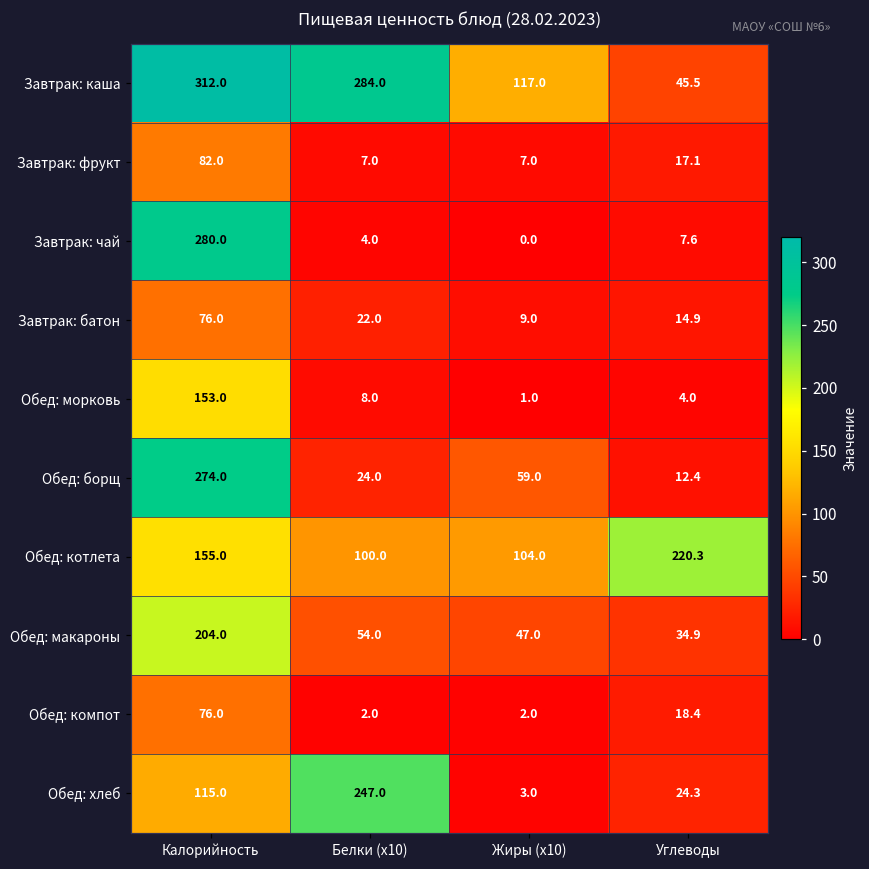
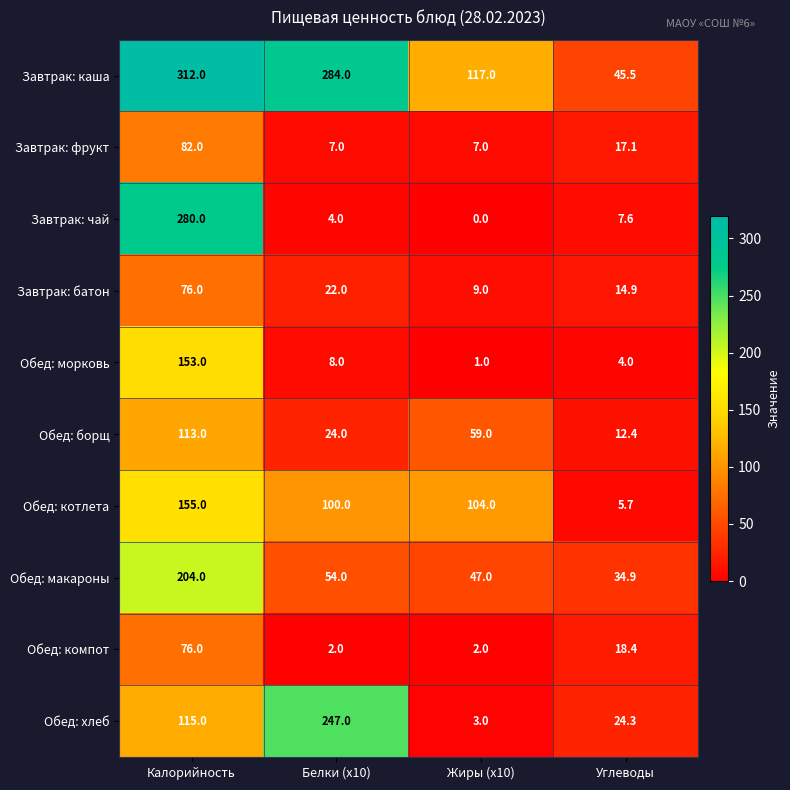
  {
    "Завтрак: каша": {
      "Калорийность": 312.0,
      "Белки (x10)": 284.0,
      "Жиры (x10)": 117.0,
      "Углеводы": 45.5
    },
    "Завтрак: фрукт": {
      "Калорийность": 82.0,
      "Белки (x10)": 7.0,
      "Жиры (x10)": 7.0,
      "Углеводы": 17.1
    },
    "Завтрак: чай": {
      "Калорийность": 280.0,
      "Белки (x10)": 4.0,
      "Жиры (x10)": 0.0,
      "Углеводы": 7.6
    },
    "Завтрак: батон": {
      "Калорийность": 76.0,
      "Белки (x10)": 22.0,
      "Жиры (x10)": 9.0,
      "Углеводы": 14.9
    },
    "Обед: морковь": {
      "Калорийность": 153.0,
      "Белки (x10)": 8.0,
      "Жиры (x10)": 1.0,
      "Углеводы": 4.0
    },
    "Обед: борщ": {
-     "Калорийность": 274.0,
+     "Калорийность": 113.0,
      "Белки (x10)": 24.0,
      "Жиры (x10)": 59.0,
      "Углеводы": 12.4
    },
    "Обед: котлета": {
      "Калорийность": 155.0,
      "Белки (x10)": 100.0,
      "Жиры (x10)": 104.0,
-     "Углеводы": 220.3
+     "Углеводы": 5.7
    },
    "Обед: макароны": {
      "Калорийность": 204.0,
      "Белки (x10)": 54.0,
      "Жиры (x10)": 47.0,
      "Углеводы": 34.9
    },
    "Обед: компот": {
      "Калорийность": 76.0,
      "Белки (x10)": 2.0,
      "Жиры (x10)": 2.0,
      "Углеводы": 18.4
    },
    "Обед: хлеб": {
      "Калорийность": 115.0,
      "Белки (x10)": 247.0,
      "Жиры (x10)": 3.0,
      "Углеводы": 24.3
    }
  }
